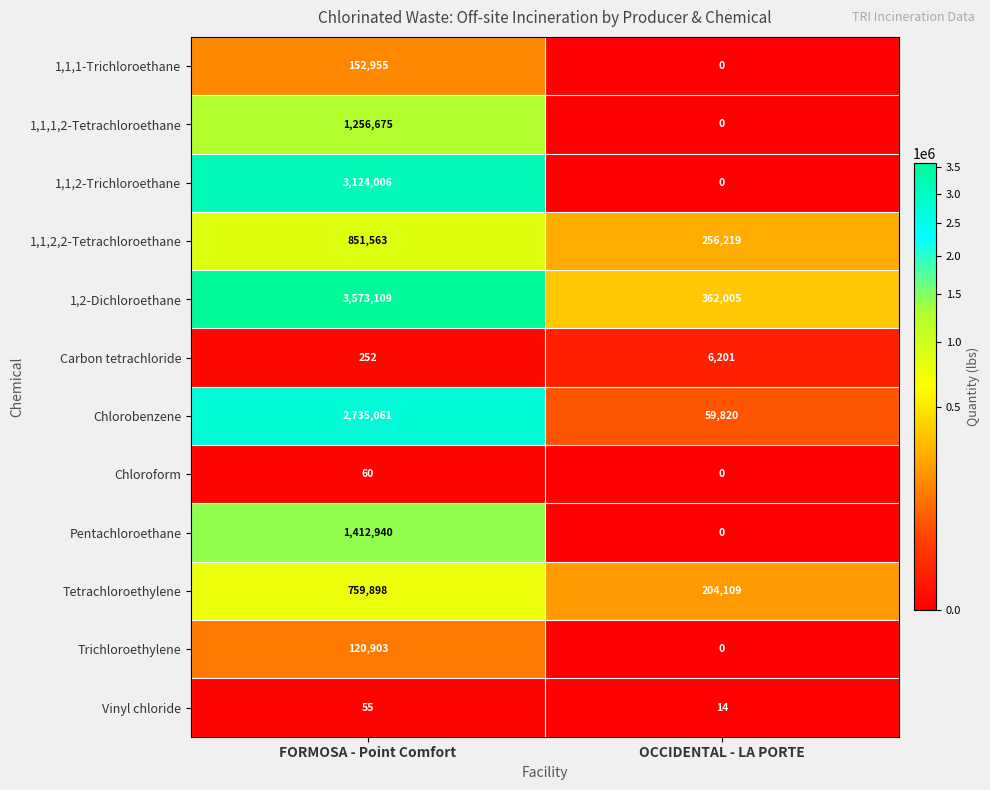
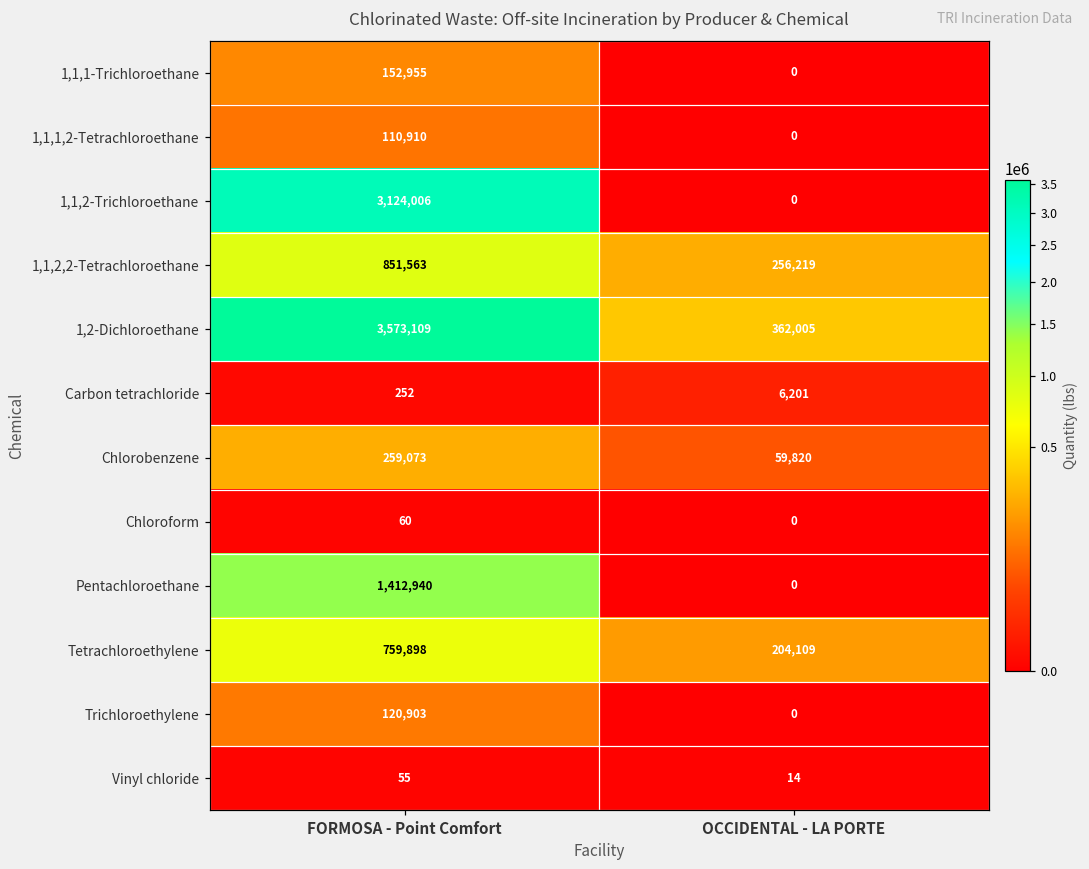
  {
    "1,1,1-Trichloroethane": {
      "FORMOSA - Point Comfort": "152,955",
      "OCCIDENTAL - LA PORTE": "0"
    },
    "1,1,1,2-Tetrachloroethane": {
-     "FORMOSA - Point Comfort": "1,256,675",
+     "FORMOSA - Point Comfort": "110,910",
      "OCCIDENTAL - LA PORTE": "0"
    },
    "1,1,2-Trichloroethane": {
      "FORMOSA - Point Comfort": "3,124,006",
      "OCCIDENTAL - LA PORTE": "0"
    },
    "1,1,2,2-Tetrachloroethane": {
      "FORMOSA - Point Comfort": "851,563",
      "OCCIDENTAL - LA PORTE": "256,219"
    },
    "1,2-Dichloroethane": {
      "FORMOSA - Point Comfort": "3,573,109",
      "OCCIDENTAL - LA PORTE": "362,005"
    },
    "Carbon tetrachloride": {
      "FORMOSA - Point Comfort": "252",
      "OCCIDENTAL - LA PORTE": "6,201"
    },
    "Chlorobenzene": {
-     "FORMOSA - Point Comfort": "2,735,061",
+     "FORMOSA - Point Comfort": "259,073",
      "OCCIDENTAL - LA PORTE": "59,820"
    },
    "Chloroform": {
      "FORMOSA - Point Comfort": "60",
      "OCCIDENTAL - LA PORTE": "0"
    },
    "Pentachloroethane": {
      "FORMOSA - Point Comfort": "1,412,940",
      "OCCIDENTAL - LA PORTE": "0"
    },
    "Tetrachloroethylene": {
      "FORMOSA - Point Comfort": "759,898",
      "OCCIDENTAL - LA PORTE": "204,109"
    },
    "Trichloroethylene": {
      "FORMOSA - Point Comfort": "120,903",
      "OCCIDENTAL - LA PORTE": "0"
    },
    "Vinyl chloride": {
      "FORMOSA - Point Comfort": "55",
      "OCCIDENTAL - LA PORTE": "14"
    }
  }
